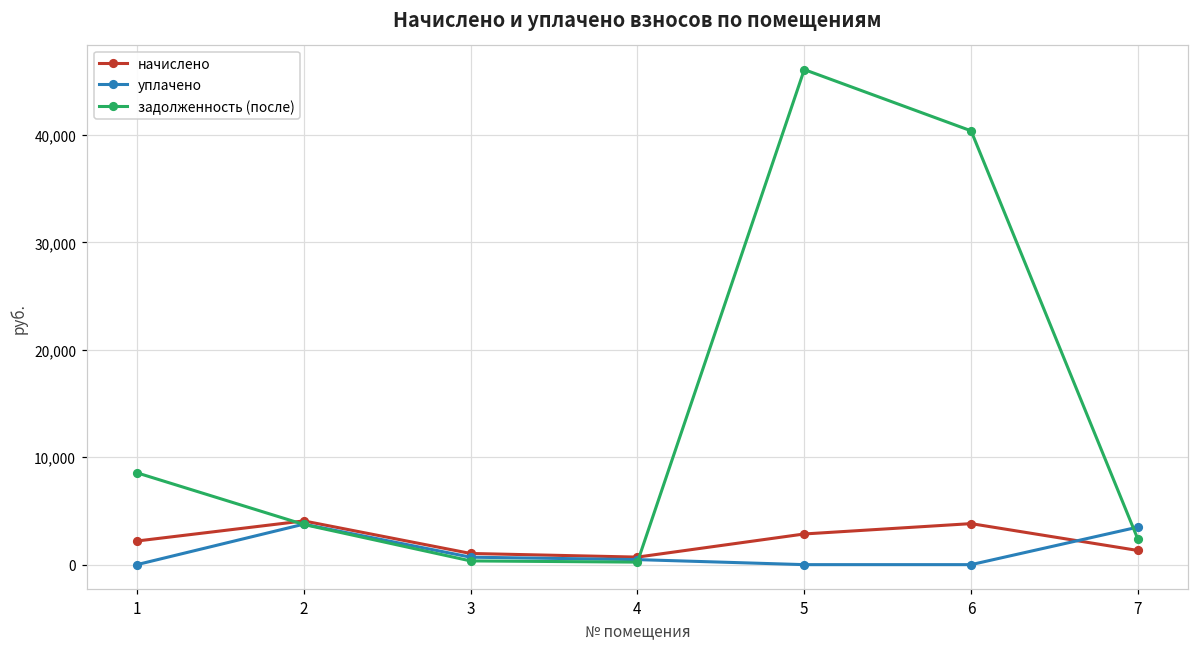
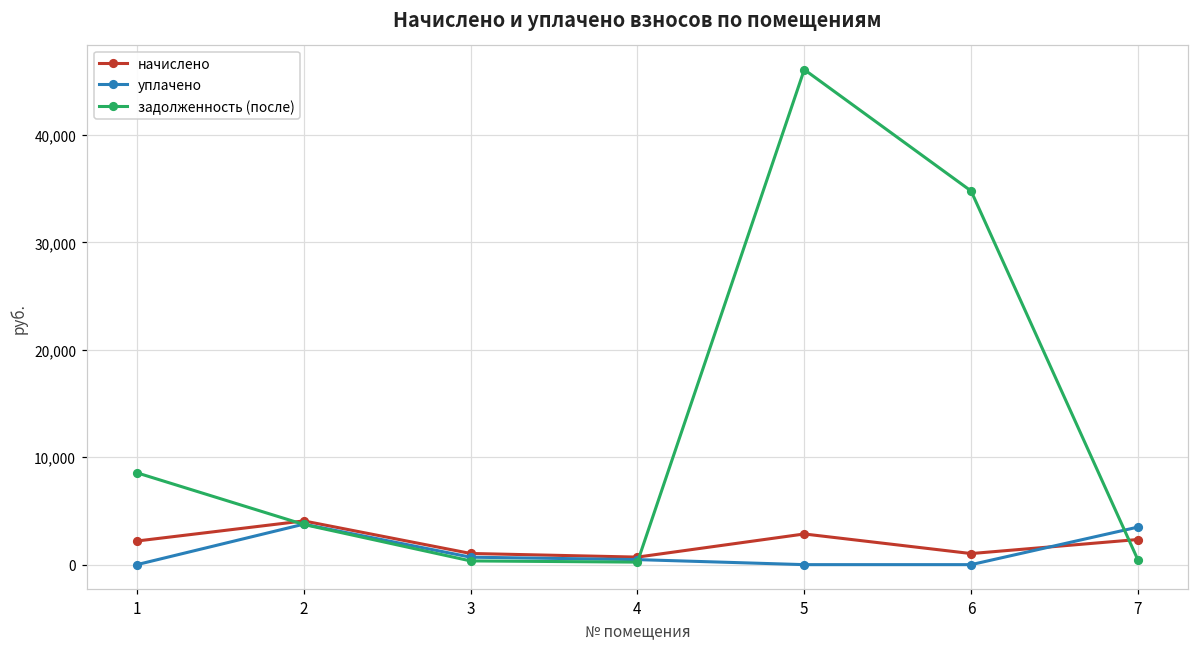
  {
    "начислено": {
      "1": "2,000",
      "2": "4,000",
      "3": "1,000",
      "5": "3,000",
-     "6": "4,000",
-     "7": "1,000"
+     "6": "1,000",
+     "7": "2,000"
    },
    "уплачено": {
      "1": "0",
      "3": "1,000",
      "5": "0",
      "6": "0",
      "7": "3,000"
    },
    "задолженность (после)": {
      "1": "9,000",
      "3": "0",
      "5": "46,000",
-     "6": "40,000",
-     "7": "2,000"
+     "6": "35,000",
+     "7": "0"
    }
  }
